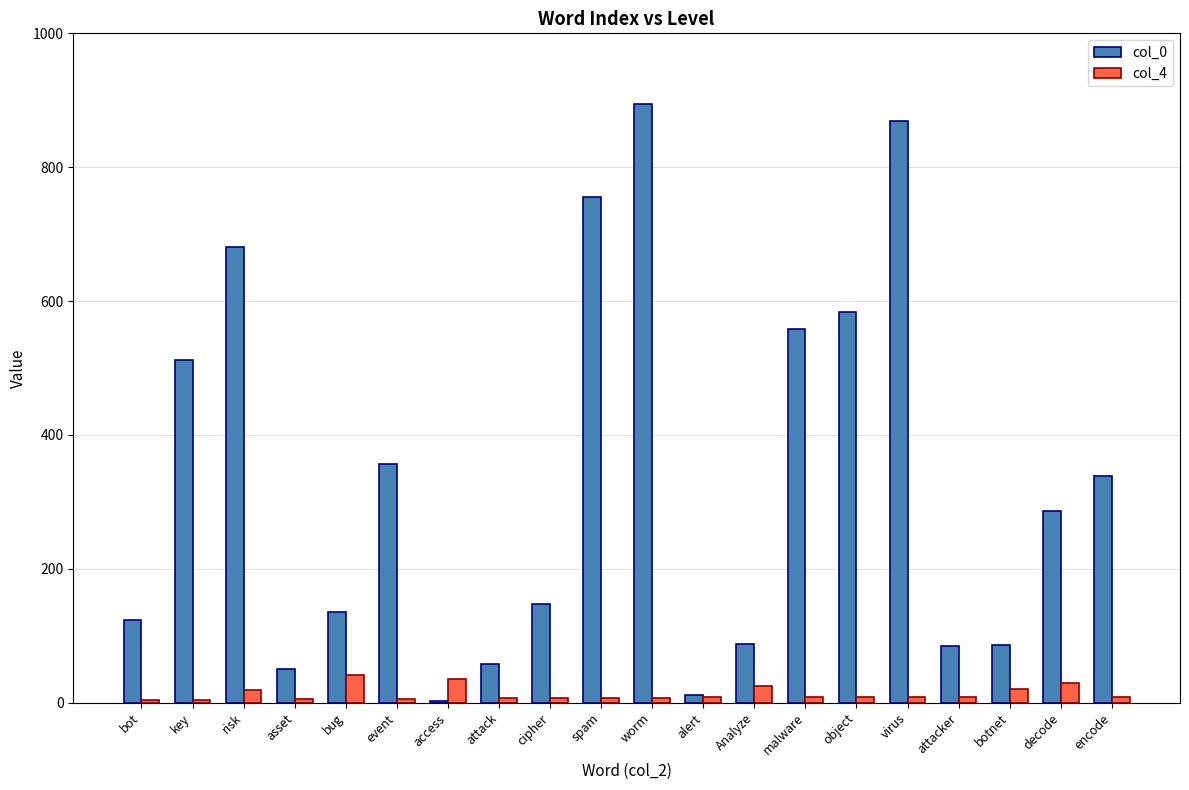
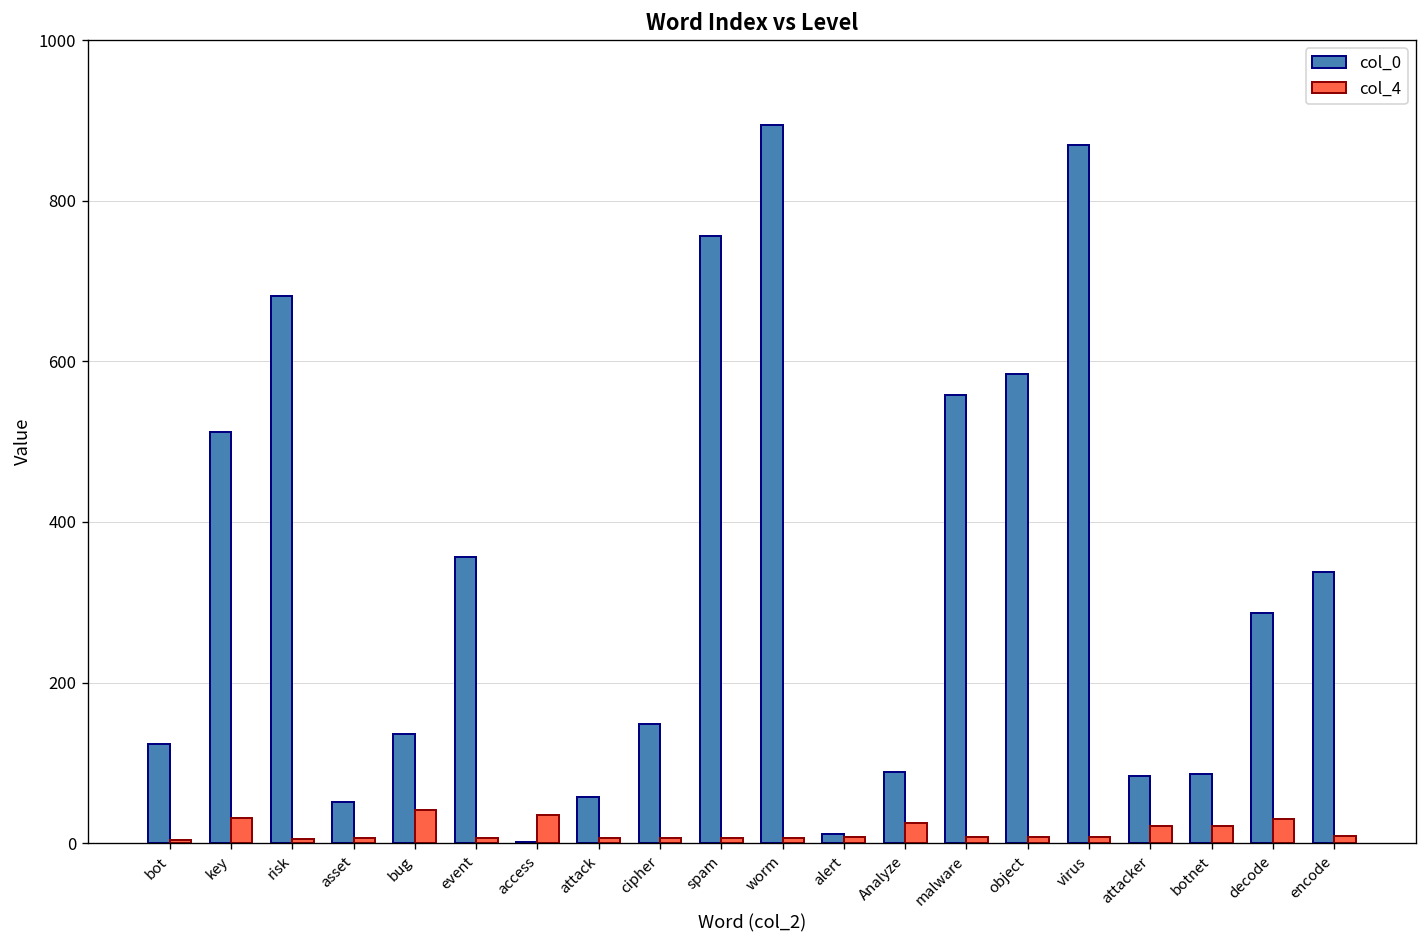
  {
    "col_0": {
      "bot": 120,
      "key": 510,
      "risk": 680,
      "asset": 50,
      "bug": 140,
      "event": 360,
      "attack": 60,
      "cipher": 150,
      "spam": 760,
      "worm": 890,
      "alert": 10,
      "Analyze": 90,
      "malware": 560,
      "object": 580,
      "virus": 870,
      "attacker": 80,
      "botnet": 90,
      "decode": 290,
      "encode": 340
    },
    "col_4": {
      "bot": 0,
-     "key": 0,
-     "risk": 20,
+     "key": 30,
+     "risk": 10,
      "asset": 10,
      "bug": 40,
      "event": 10,
      "access": 40,
      "attack": 10,
      "cipher": 10,
      "spam": 10,
      "worm": 10,
      "alert": 10,
      "Analyze": 30,
      "malware": 10,
      "object": 10,
      "virus": 10,
-     "attacker": 10,
+     "attacker": 20,
      "botnet": 20,
      "decode": 30,
      "encode": 10
    }
  }
